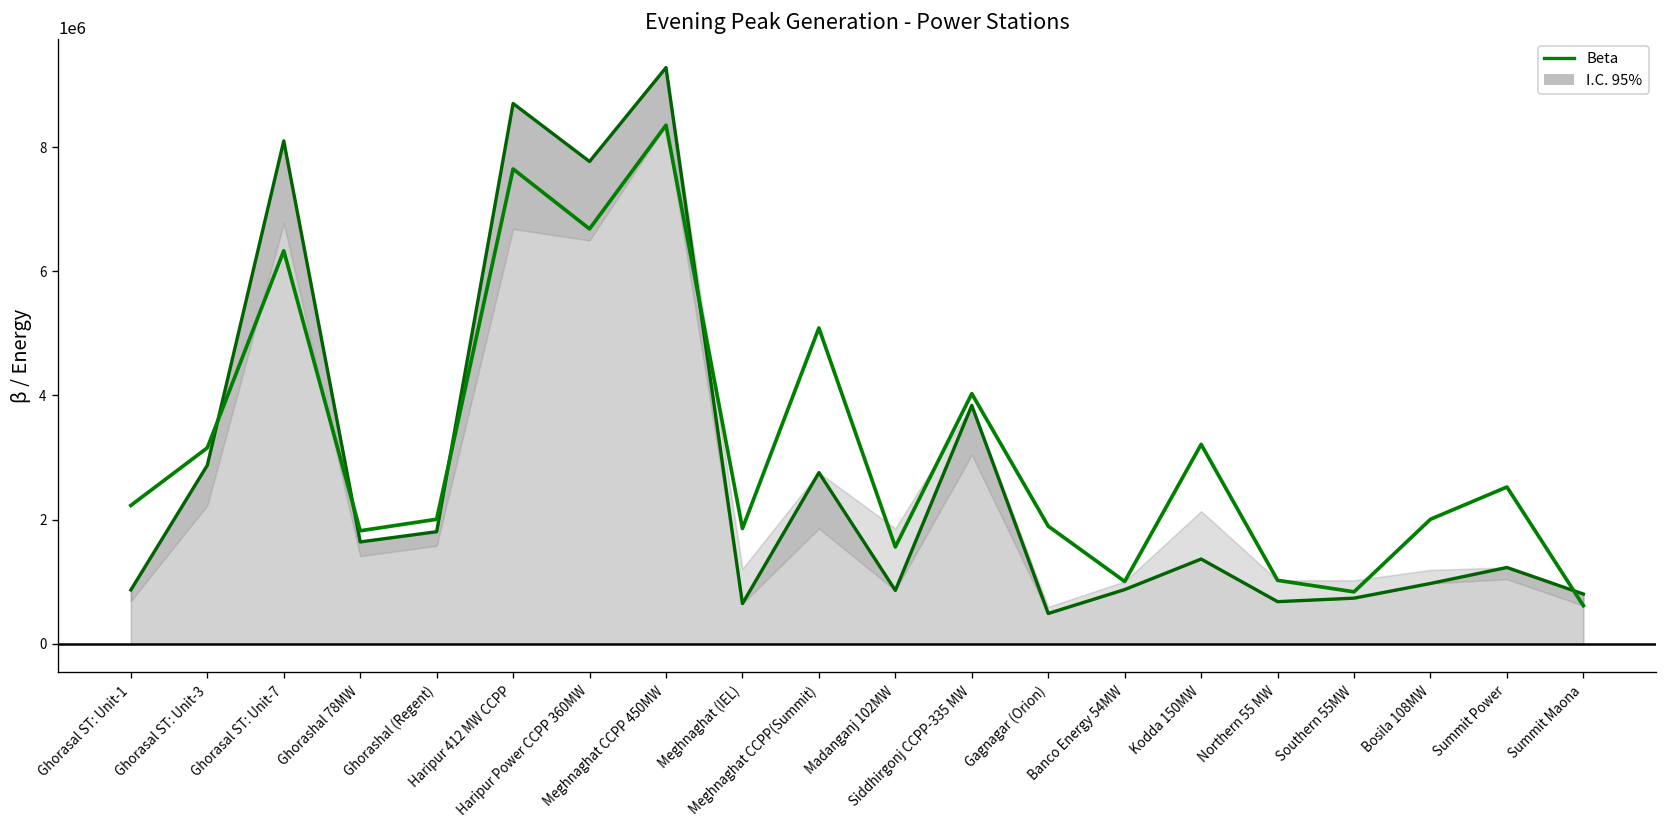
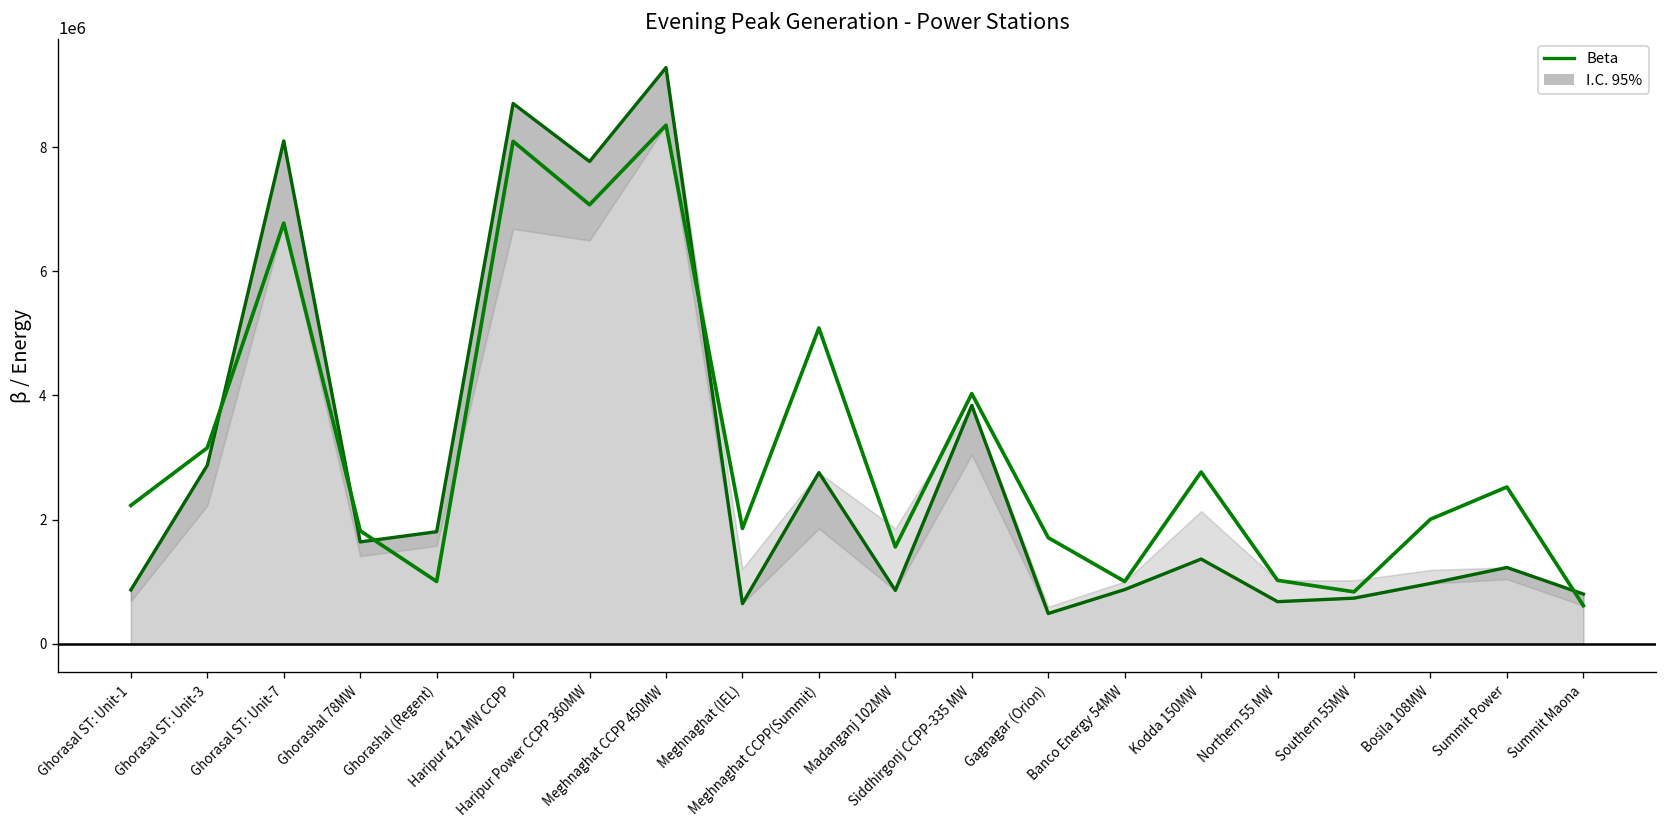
  {
    "Beta": {
      "Ghorasal ST: Unit-1": 2200000,
      "Ghorasal ST: Unit-3": 3200000,
-     "Ghorasal ST: Unit-7": 6300000,
+     "Ghorasal ST: Unit-7": 6800000,
      "Ghorashal 78MW": 1800000,
-     "Ghorashal (Regent)": 2000000,
-     "Haripur 412 MW CCPP": 7700000,
-     "Haripur Power CCPP 360MW": 6700000,
+     "Ghorashal (Regent)": 1000000,
+     "Haripur 412 MW CCPP": 8100000,
+     "Haripur Power CCPP 360MW": 7100000,
      "Meghnaghat CCPP 450MW": 8400000,
      "Meghnaghat (IEL)": 1900000,
      "Meghnaghat CCPP(Summit)": 5100000,
      "Madanganj 102MW": 1600000,
      "Siddhirgonj CCPP-335 MW": 4000000,
-     "Gagnagar (Orion)": 1900000,
-     "Kodda 150MW": 3200000,
+     "Gagnagar (Orion)": 1700000,
+     "Kodda 150MW": 2800000,
      "Southern 55MW": 800000,
      "Bosila 108MW": 2000000,
      "Summit Power": 2500000,
      "Summit Maona": 600000
    }
  }
